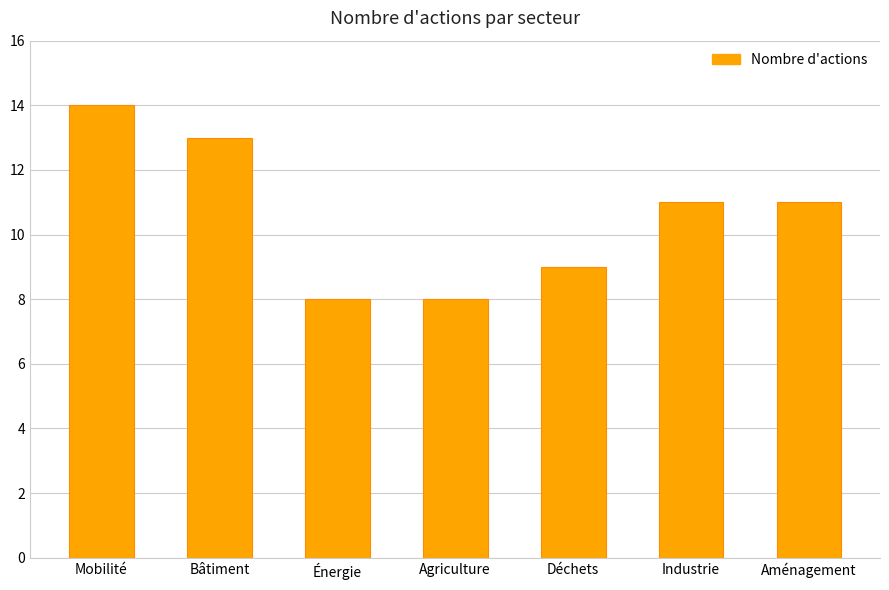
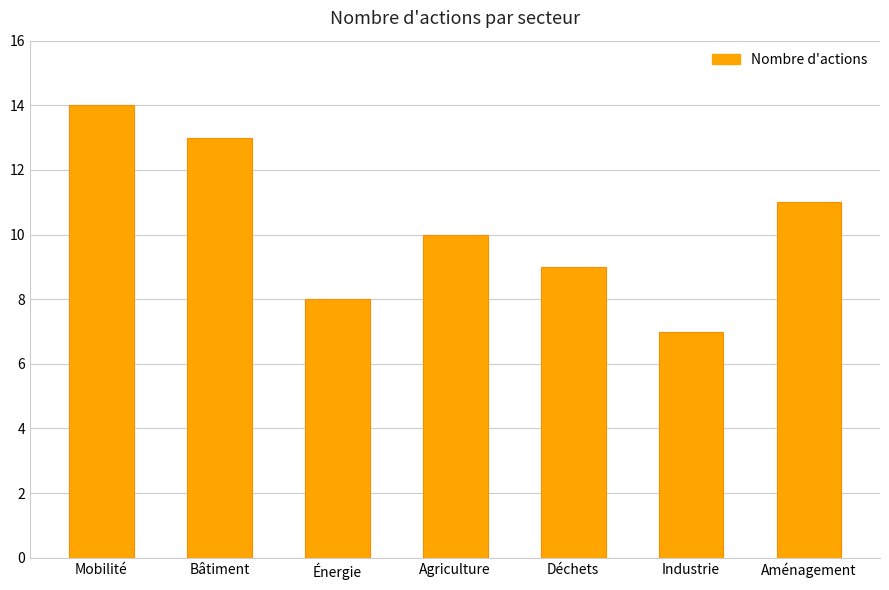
  {
    "Mobilité": 14,
    "Bâtiment": 13,
    "Énergie": 8,
-   "Agriculture": 8,
+   "Agriculture": 10,
    "Déchets": 9,
-   "Industrie": 11,
+   "Industrie": 7,
    "Aménagement": 11
  }
